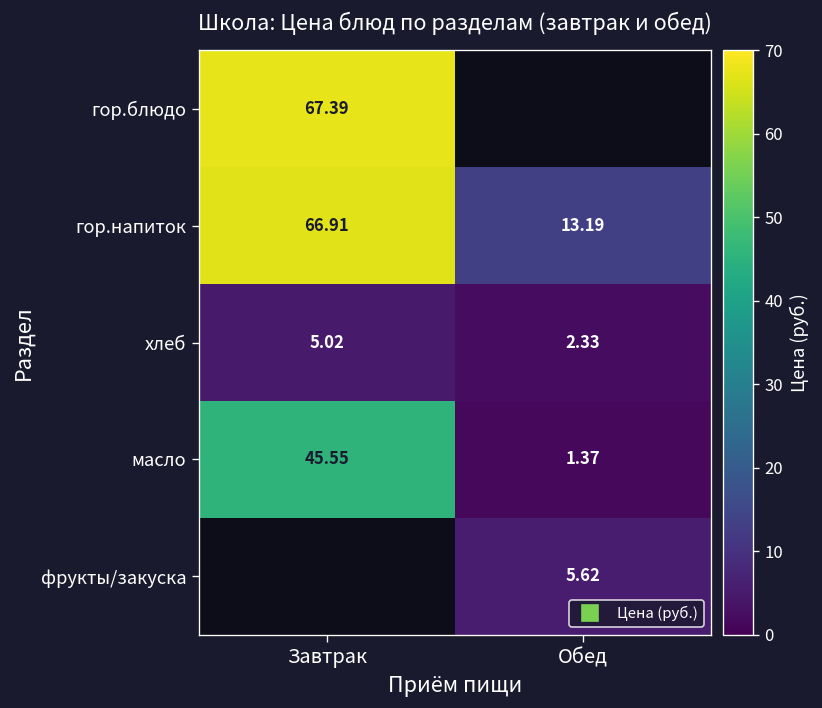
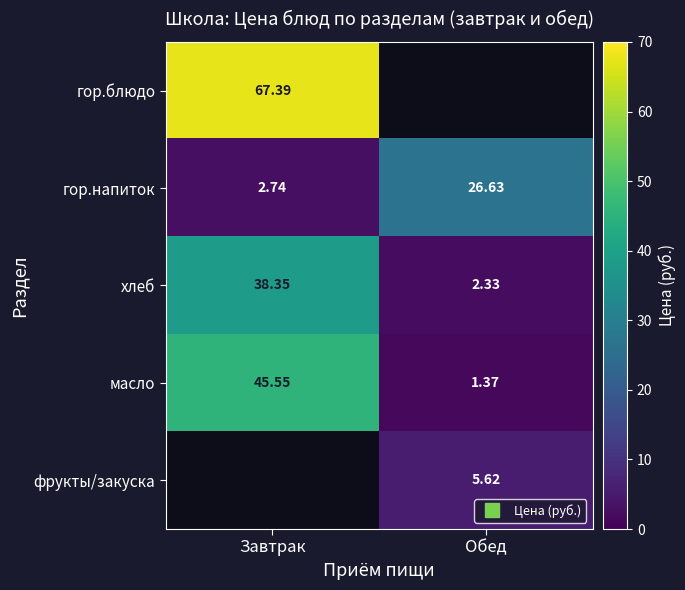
  {
    "гор.блюдо": {
      "Завтрак": 67.39
    },
    "гор.напиток": {
-     "Завтрак": 66.91,
-     "Обед": 13.19
+     "Завтрак": 2.74,
+     "Обед": 26.63
    },
    "хлеб": {
-     "Завтрак": 5.02,
+     "Завтрак": 38.35,
      "Обед": 2.33
    },
    "масло": {
      "Завтрак": 45.55,
      "Обед": 1.37
    },
    "фрукты/закуска": {
      "Обед": 5.62
    }
  }
